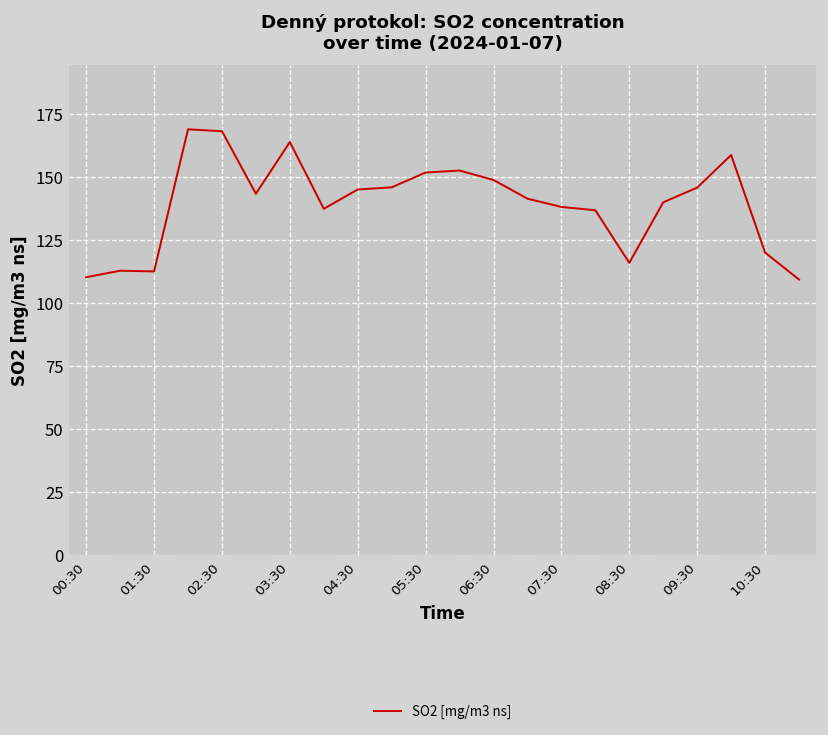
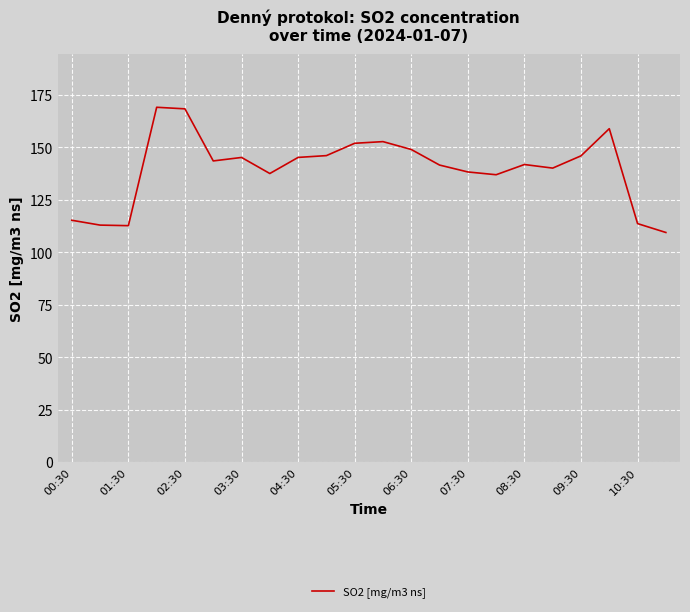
  {
-   "00:30": 110,
+   "00:30": 115,
    "01:30": 113,
    "02:30": 168,
-   "03:30": 164,
+   "03:30": 145,
    "04:30": 145,
    "05:30": 152,
    "06:30": 149,
    "07:30": 138,
-   "08:30": 116,
+   "08:30": 142,
    "09:30": 146,
-   "10:30": 120
+   "10:30": 114
  }
